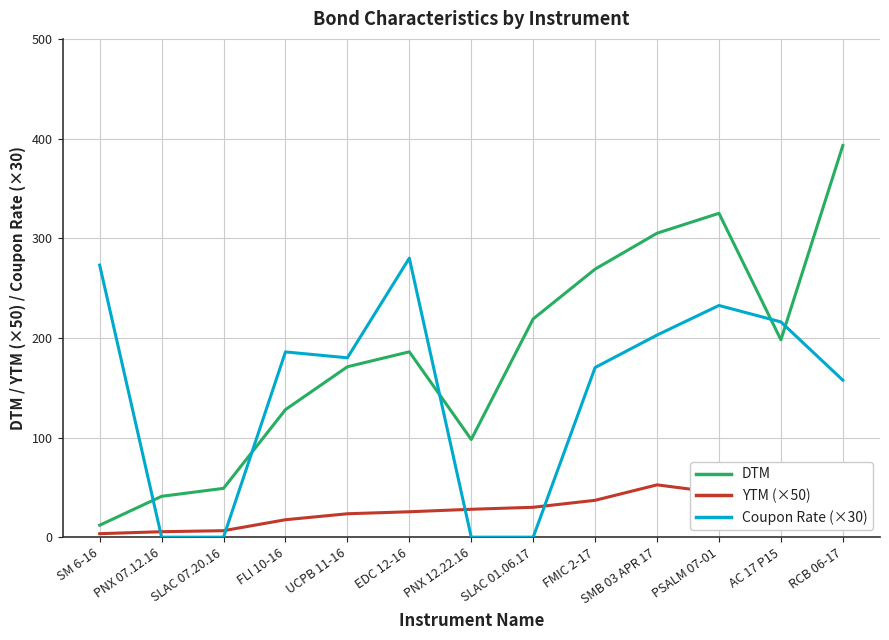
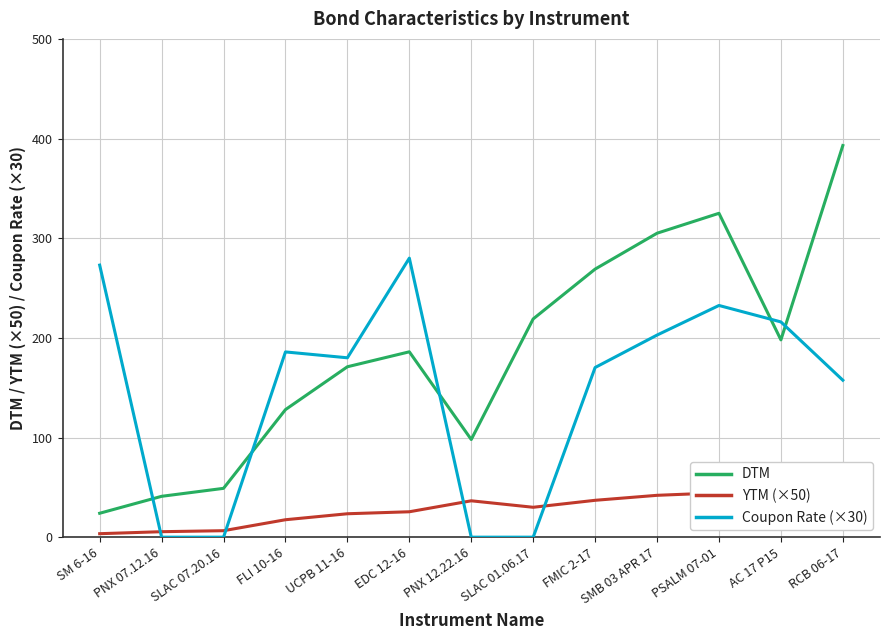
  {
    "DTM": {
-     "SM 6-16": 10,
+     "SM 6-16": 20,
      "PNX 07.12.16": 40,
      "SLAC 07.20.16": 50,
      "FLI 10-16": 130,
      "UCPB 11-16": 170,
      "EDC 12-16": 190,
      "PNX 12.22.16": 100,
      "SLAC 01.06.17": 220,
      "FMIC 2-17": 270,
      "SMB 03 APR 17": 310,
      "PSALM 07-01": 330,
      "AC 17 P15": 200,
      "RCB 06-17": 390
    },
    "YTM (×50)": {
      "SM 6-16": 0,
      "PNX 07.12.16": 10,
      "SLAC 07.20.16": 10,
      "FLI 10-16": 20,
      "UCPB 11-16": 20,
      "EDC 12-16": 30,
-     "PNX 12.22.16": 30,
+     "PNX 12.22.16": 40,
      "SLAC 01.06.17": 30,
      "FMIC 2-17": 40,
-     "SMB 03 APR 17": 50
+     "SMB 03 APR 17": 40
    },
    "Coupon Rate (×30)": {
      "SM 6-16": 270,
      "PNX 07.12.16": 0,
      "SLAC 07.20.16": 0,
      "FLI 10-16": 190,
      "UCPB 11-16": 180,
      "EDC 12-16": 280,
      "PNX 12.22.16": 0,
      "SLAC 01.06.17": 0,
      "FMIC 2-17": 170,
      "SMB 03 APR 17": 200,
      "PSALM 07-01": 230,
      "AC 17 P15": 220,
      "RCB 06-17": 160
    }
  }
